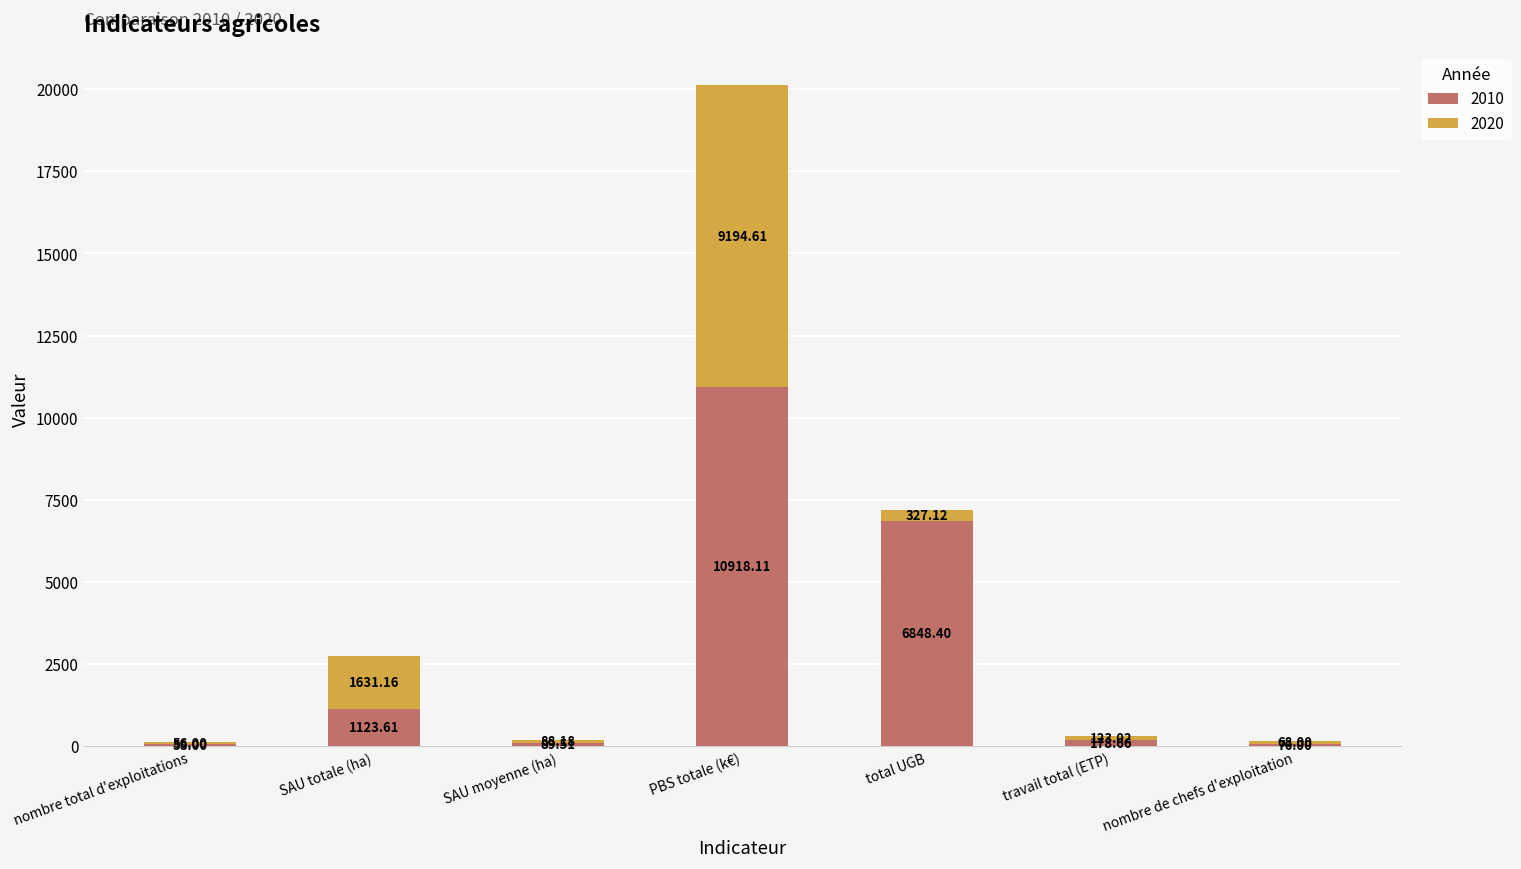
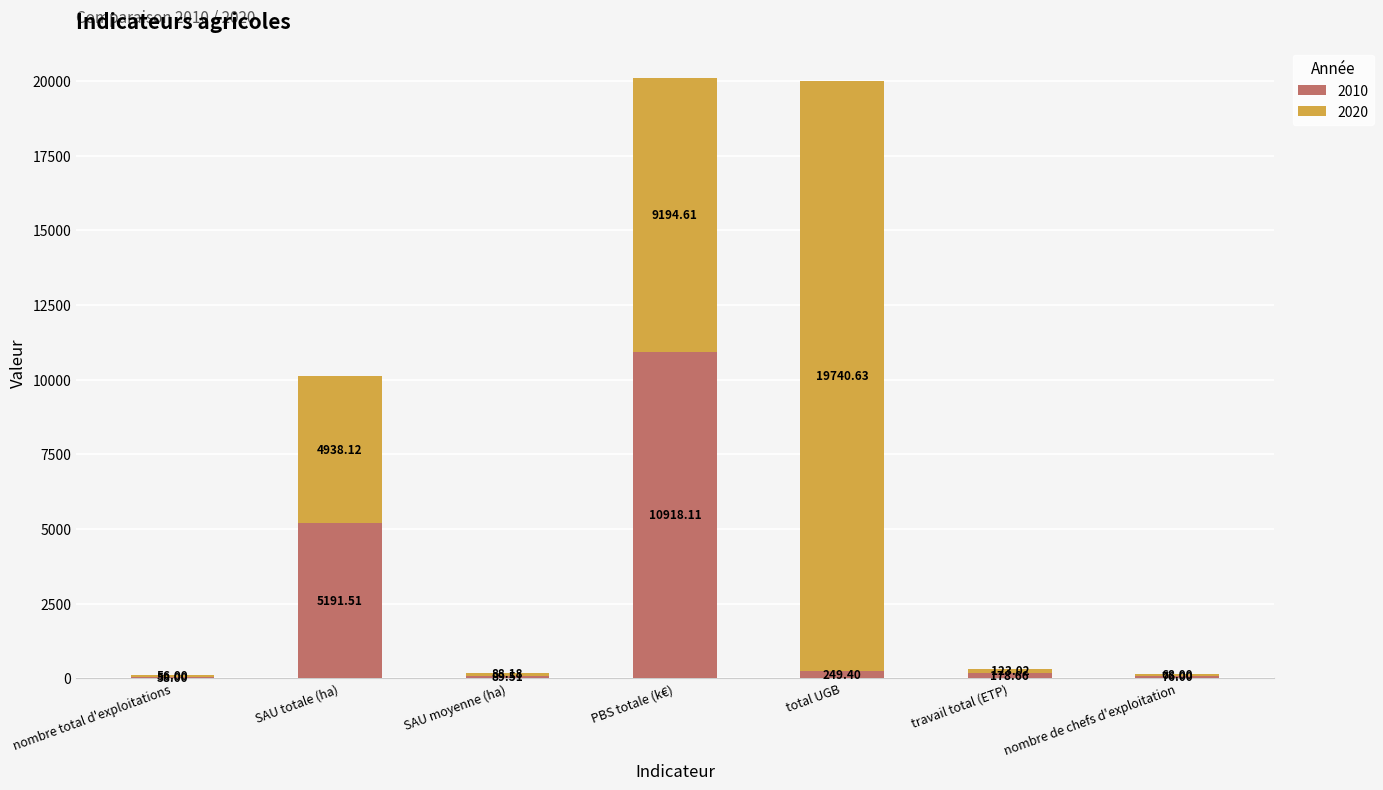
  {
    "2010": {
-     "SAU totale (ha)": 1123.61,
+     "SAU totale (ha)": 5191.51,
      "PBS totale (k€)": 10918.11,
-     "total UGB": 6848.40
+     "total UGB": 249.40
    },
    "2020": {
-     "SAU totale (ha)": 1631.16,
+     "SAU totale (ha)": 4938.12,
      "PBS totale (k€)": 9194.61,
-     "total UGB": 327.12
+     "total UGB": 19740.63
    }
  }
